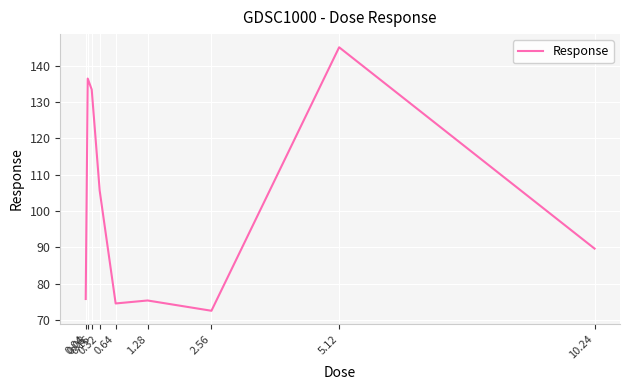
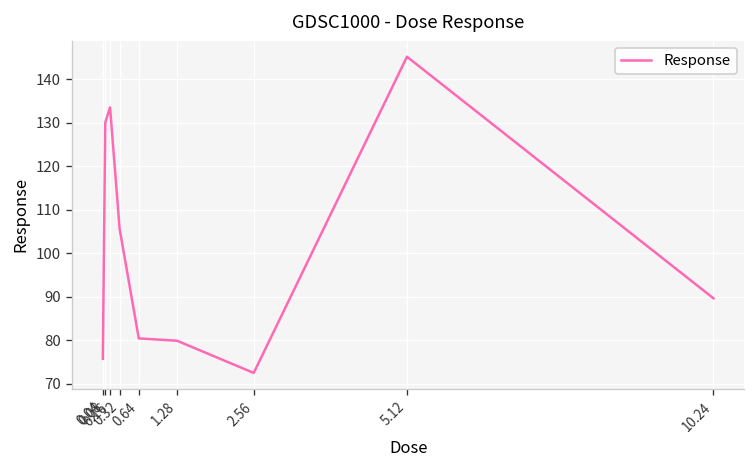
  {
    "0.04": 76,
-   "0.08": 137,
+   "0.08": 130,
    "0.16": 133,
    "0.32": 106,
-   "0.64": 75,
-   "1.28": 75,
+   "0.64": 80,
+   "1.28": 80,
    "2.56": 73,
    "5.12": 145,
    "10.24": 90
  }
